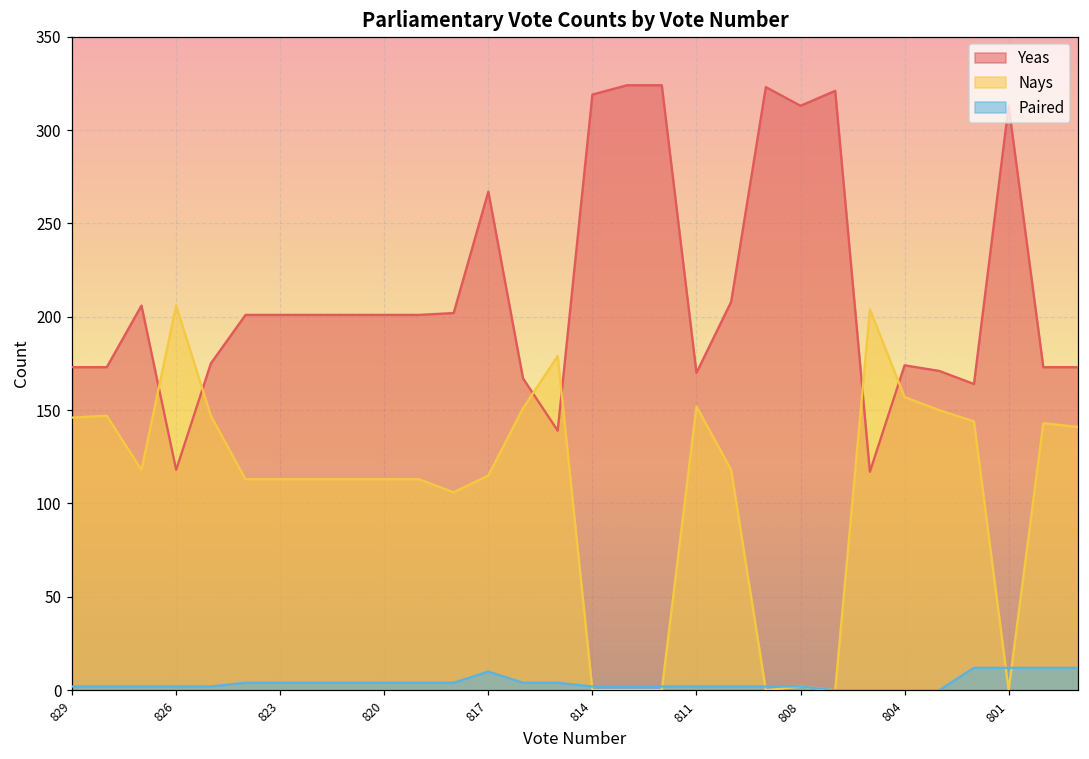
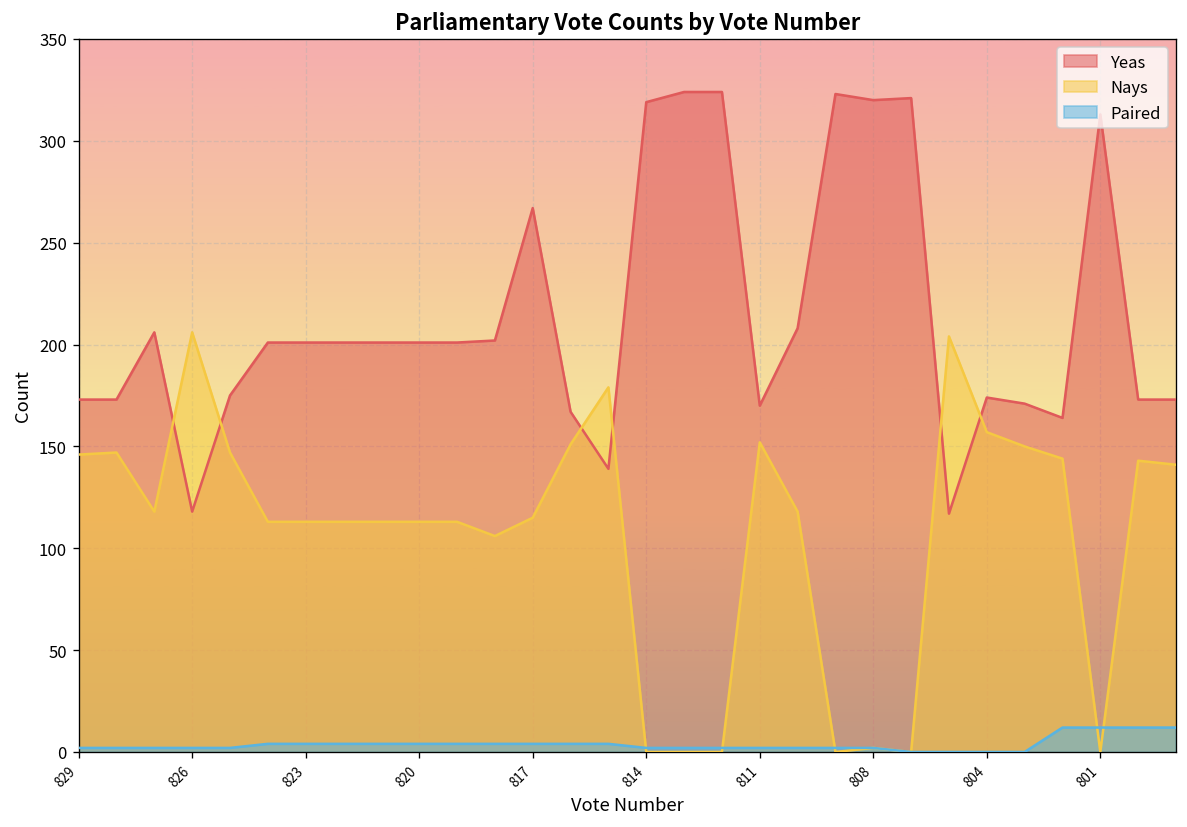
  {
    "Yeas": {
      "829": 173,
      "826": 118,
      "823": 201,
      "820": 201,
      "817": 267,
      "814": 319,
      "811": 170,
-     "808": 313,
+     "808": 320,
      "804": 174
    },
    "Nays": {
      "829": 146,
      "826": 206,
      "823": 113,
      "820": 113,
      "817": 115,
      "814": 0,
      "811": 152,
      "804": 157,
      "801": 0
    },
    "Paired": {
      "829": 2,
      "826": 2,
      "823": 4,
      "820": 4,
-     "817": 10,
+     "817": 4,
      "814": 2,
      "811": 2,
      "804": 0,
      "801": 12
    }
  }
